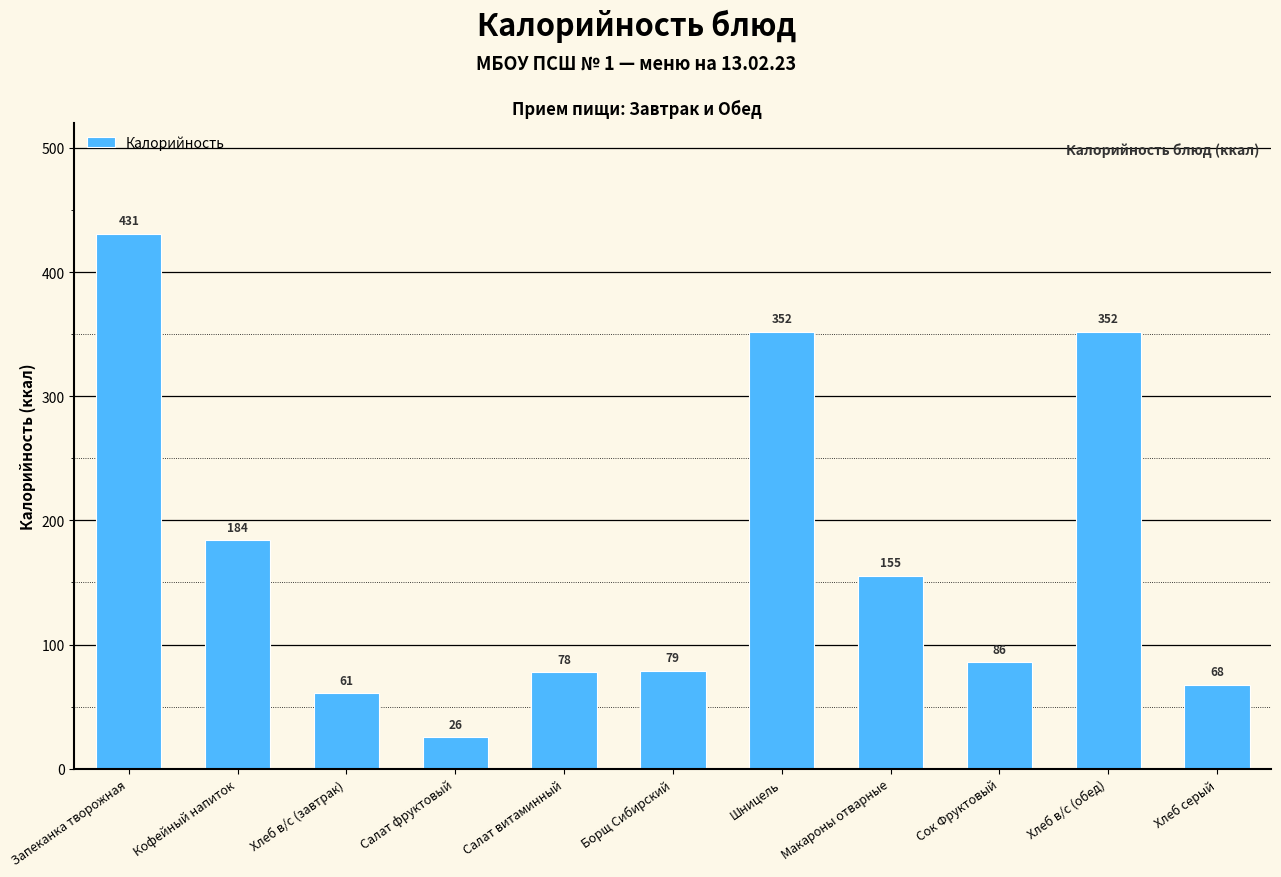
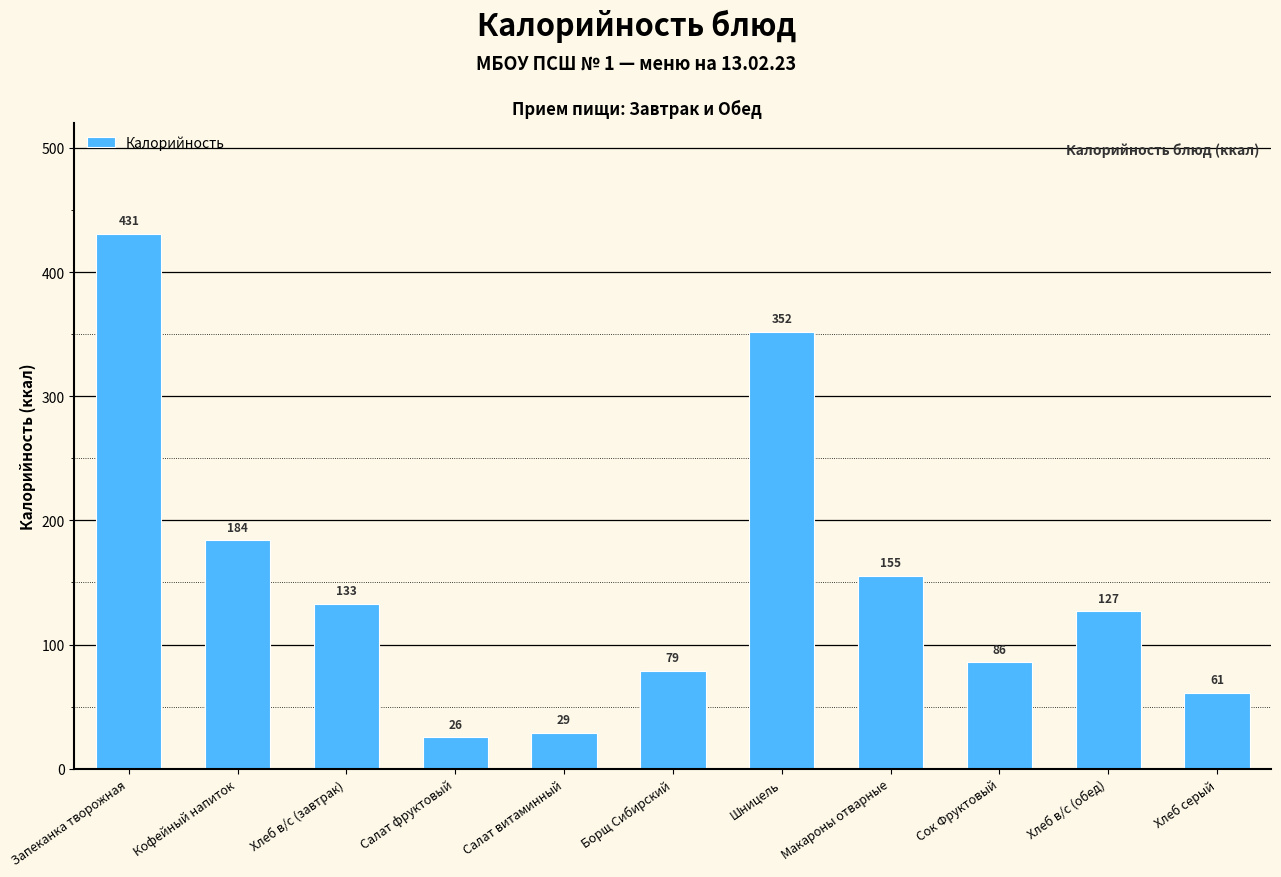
  {
    "Запеканка творожная": 431,
    "Кофейный напиток": 184,
-   "Хлеб в/с (завтрак)": 61,
+   "Хлеб в/с (завтрак)": 133,
    "Салат фруктовый": 26,
-   "Салат витаминный": 78,
+   "Салат витаминный": 29,
    "Борщ Сибирский": 79,
    "Шницель": 352,
    "Макароны отварные": 155,
    "Сок Фруктовый": 86,
-   "Хлеб в/с (обед)": 352,
-   "Хлеб серый": 68
+   "Хлеб в/с (обед)": 127,
+   "Хлеб серый": 61
  }
